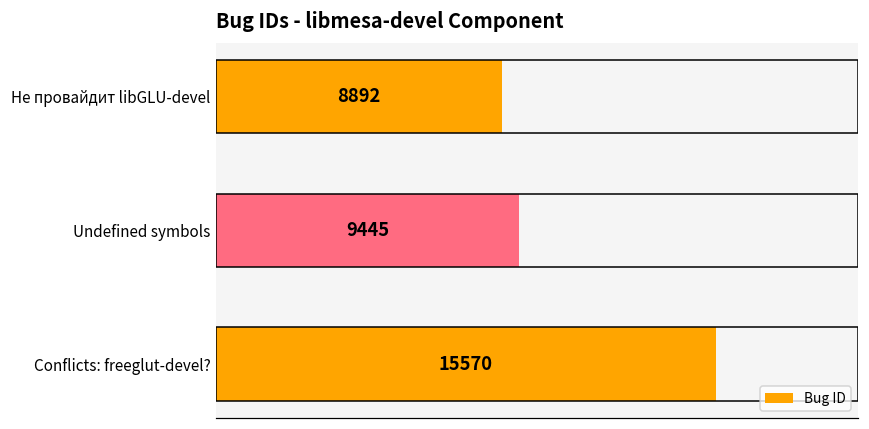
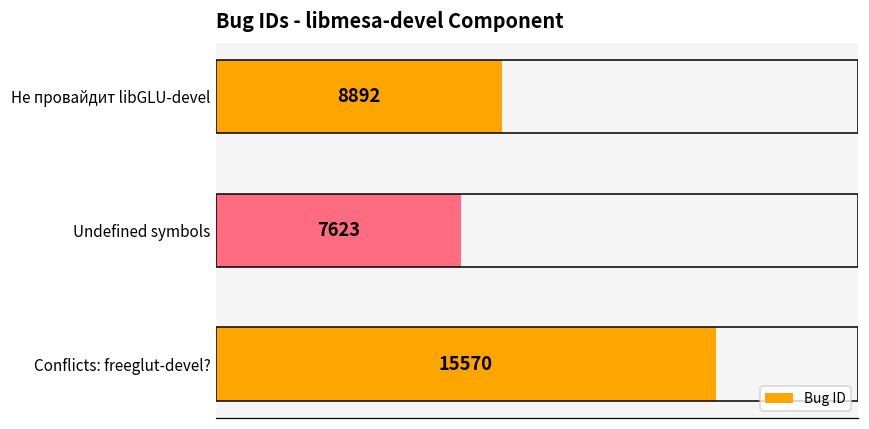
  {
    "Не провайдит libGLU-devel": 8892,
-   "Undefined symbols": 9445,
+   "Undefined symbols": 7623,
    "Conflicts: freeglut-devel?": 15570
  }
